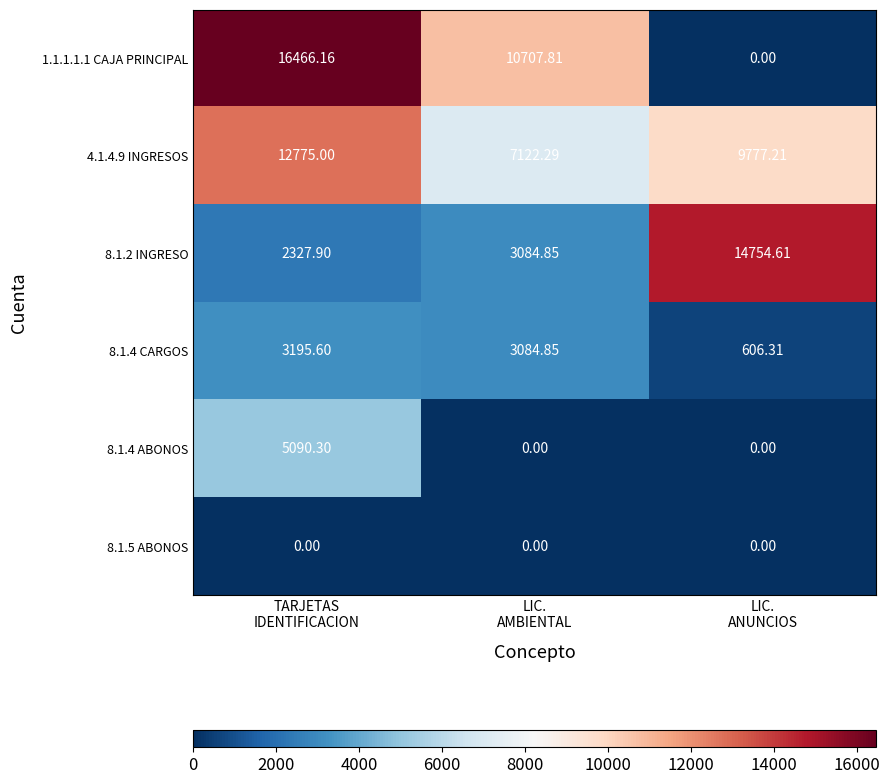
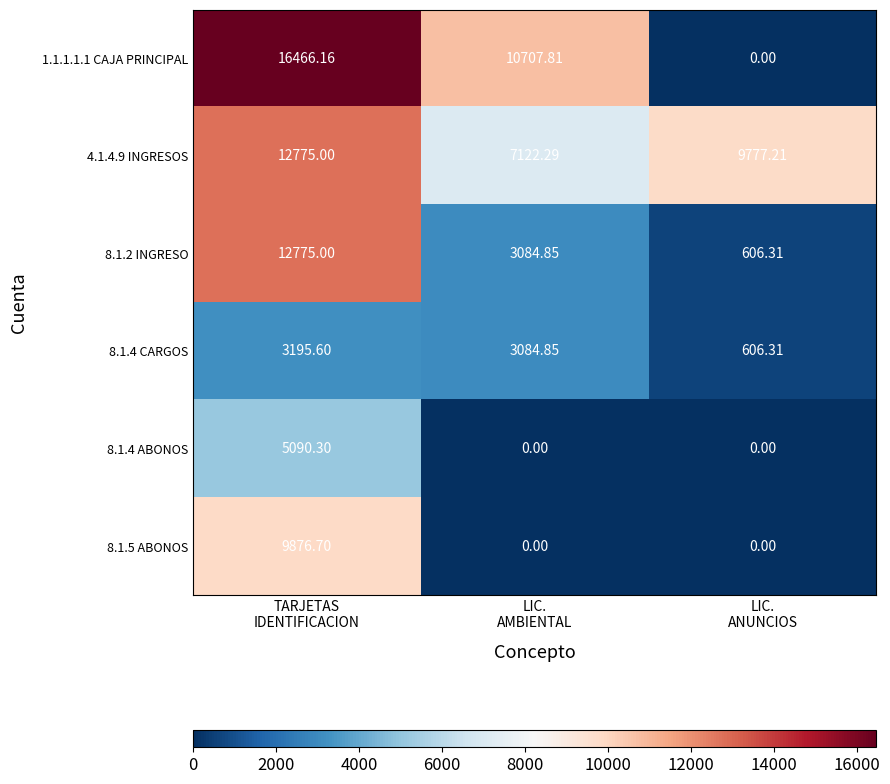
  {
    "1.1.1.1.1 CAJA PRINCIPAL": {
      "TARJETAS IDENTIFICACION": 16466.16,
      "LIC. AMBIENTAL": 10707.81,
      "LIC. ANUNCIOS": 0.00
    },
    "4.1.4.9 INGRESOS": {
      "TARJETAS IDENTIFICACION": 12775.00,
      "LIC. ANUNCIOS": 9777.21
    },
    "8.1.2 INGRESO": {
-     "TARJETAS IDENTIFICACION": 2327.90,
+     "TARJETAS IDENTIFICACION": 12775.00,
      "LIC. AMBIENTAL": 3084.85,
-     "LIC. ANUNCIOS": 14754.61
+     "LIC. ANUNCIOS": 606.31
    },
    "8.1.4 CARGOS": {
      "TARJETAS IDENTIFICACION": 3195.60,
      "LIC. AMBIENTAL": 3084.85,
      "LIC. ANUNCIOS": 606.31
    },
    "8.1.4 ABONOS": {
      "TARJETAS IDENTIFICACION": 5090.30,
      "LIC. AMBIENTAL": 0.00,
      "LIC. ANUNCIOS": 0.00
    },
    "8.1.5 ABONOS": {
-     "TARJETAS IDENTIFICACION": 0.00,
+     "TARJETAS IDENTIFICACION": 9876.70,
      "LIC. AMBIENTAL": 0.00,
      "LIC. ANUNCIOS": 0.00
    }
  }
